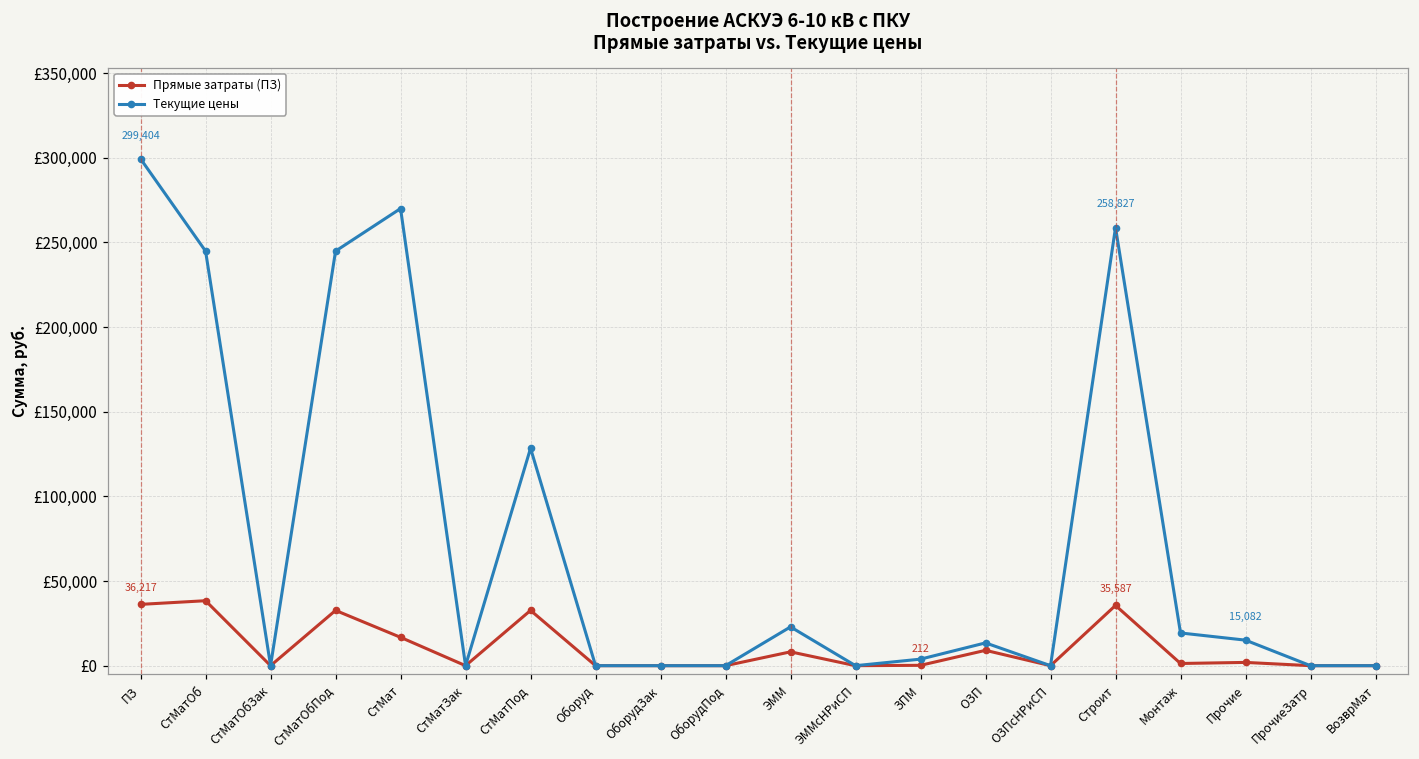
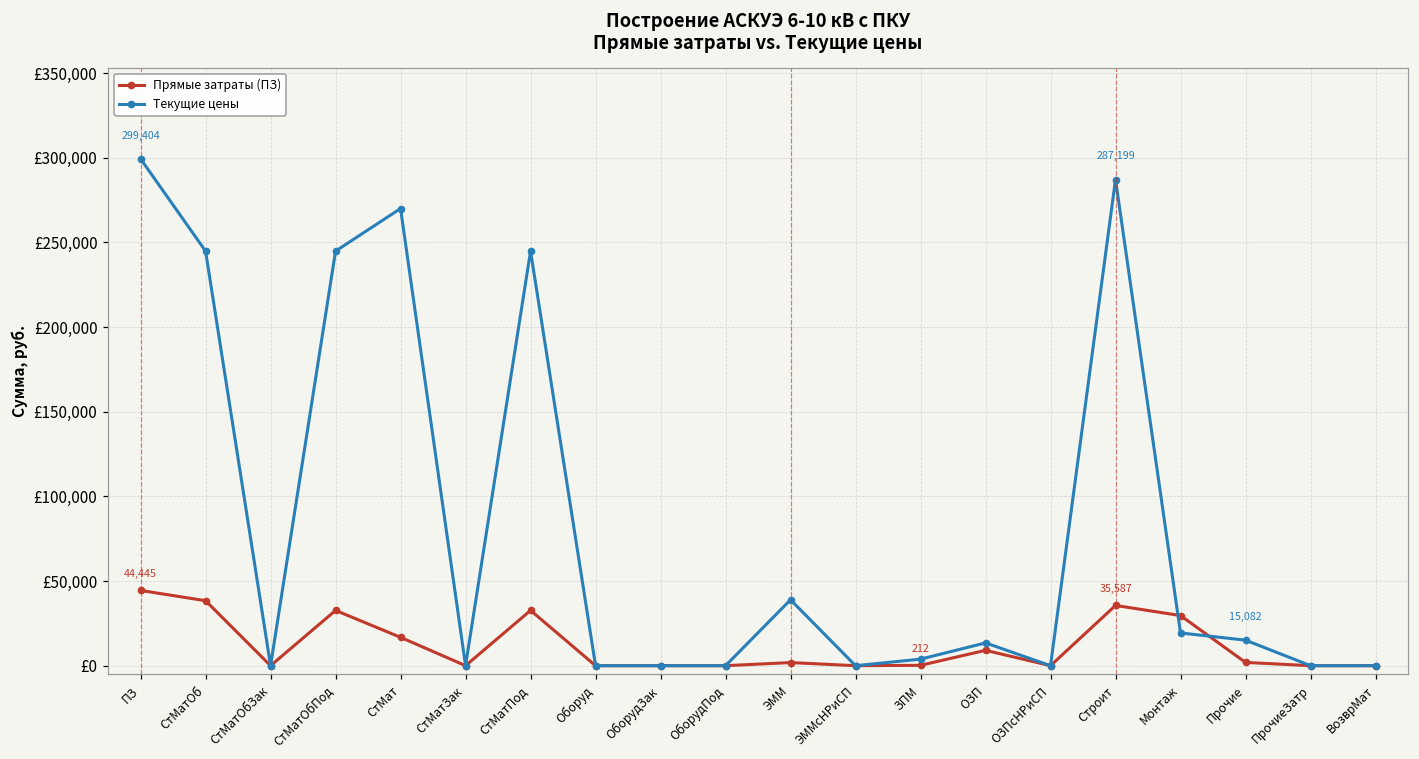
  {
    "Прямые затраты (ПЗ)": {
-     "ПЗ": "36,217",
-     "ЭММ": "£8,000",
+     "ПЗ": "44,445",
+     "ЭММ": "£2,000",
      "ЗПМ": "212",
      "Строит": "35,587",
-     "Монтаж": "£1,000"
+     "Монтаж": "£30,000"
    },
    "Текущие цены": {
      "ПЗ": "299,404",
-     "СтМатПод": "£128,000",
-     "ЭММ": "£23,000",
-     "Строит": "258,827",
+     "СтМатПод": "£245,000",
+     "ЭММ": "£39,000",
+     "Строит": "287,199",
      "Прочие": "15,082"
    }
  }
